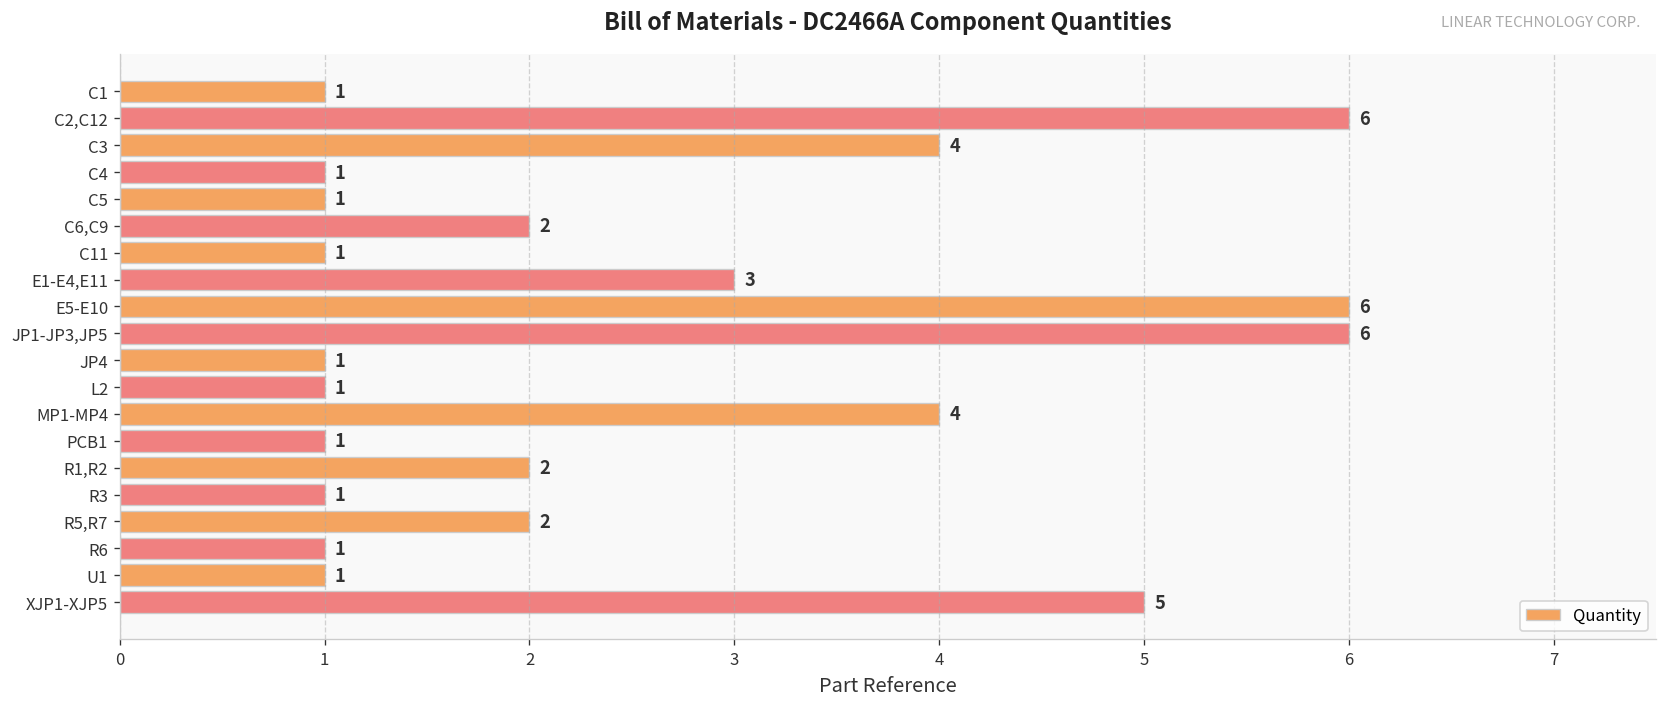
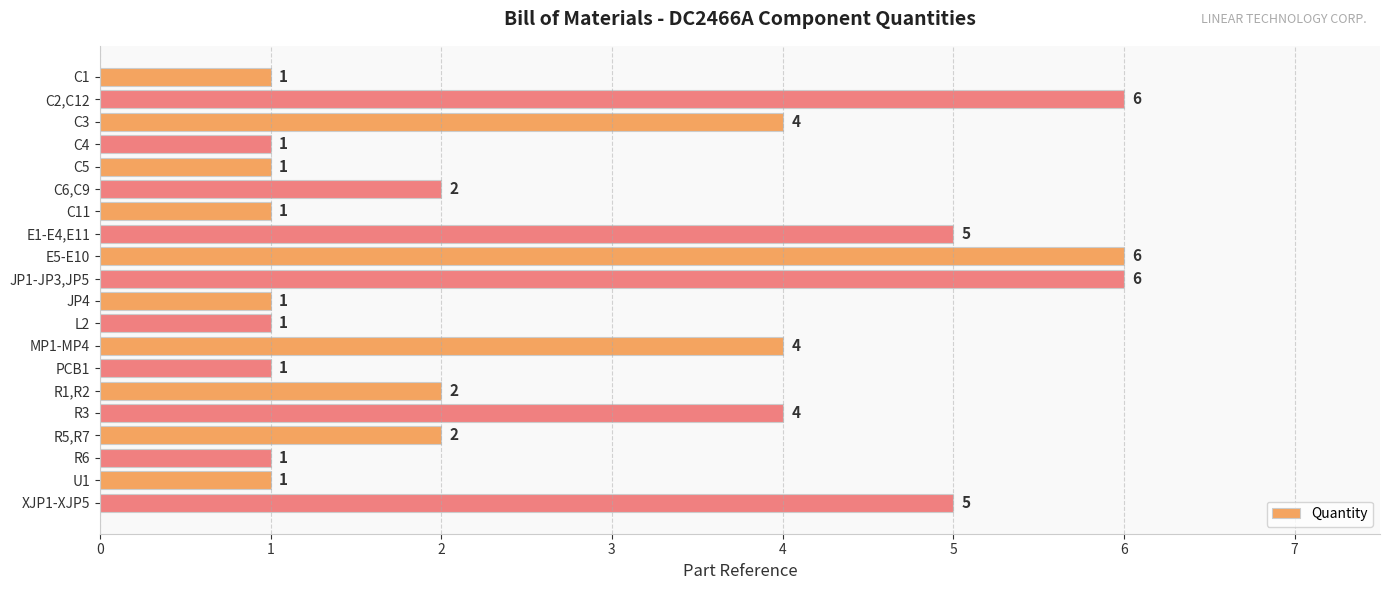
  {
    "C1": 1,
    "C2,C12": 6,
    "C3": 4,
    "C4": 1,
    "C5": 1,
    "C6,C9": 2,
    "C11": 1,
-   "E1-E4,E11": 3,
+   "E1-E4,E11": 5,
    "E5-E10": 6,
    "JP1-JP3,JP5": 6,
    "JP4": 1,
    "L2": 1,
    "MP1-MP4": 4,
    "PCB1": 1,
    "R1,R2": 2,
-   "R3": 1,
+   "R3": 4,
    "R5,R7": 2,
    "R6": 1,
    "U1": 1,
    "XJP1-XJP5": 5
  }
